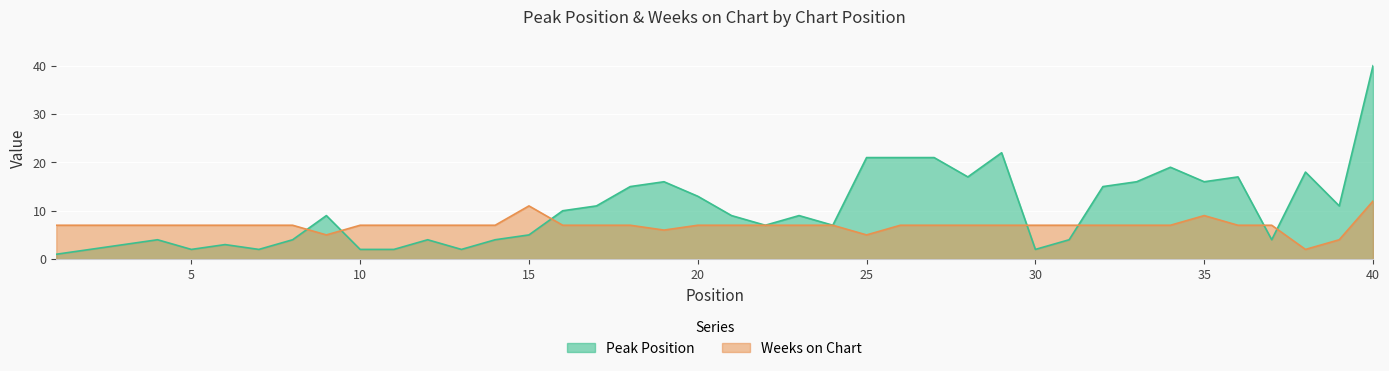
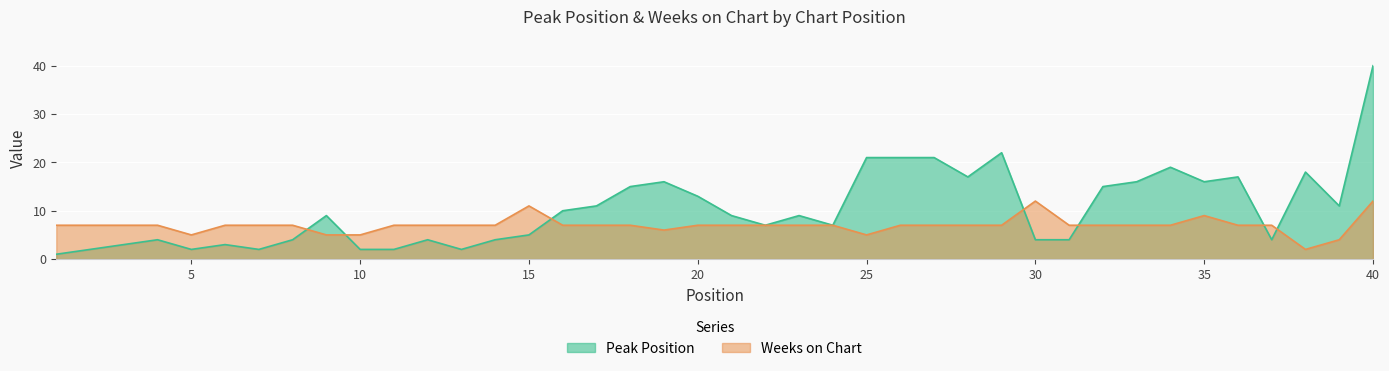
  {
    "Peak Position": {
      "5": 2,
      "10": 2,
      "15": 5,
      "20": 13,
      "25": 21,
-     "30": 2,
+     "30": 4,
      "35": 16,
      "40": 40
    },
    "Weeks on Chart": {
-     "5": 7,
-     "10": 7,
+     "5": 5,
+     "10": 5,
      "15": 11,
      "20": 7,
      "25": 5,
-     "30": 7,
+     "30": 12,
      "35": 9,
      "40": 12
    }
  }
